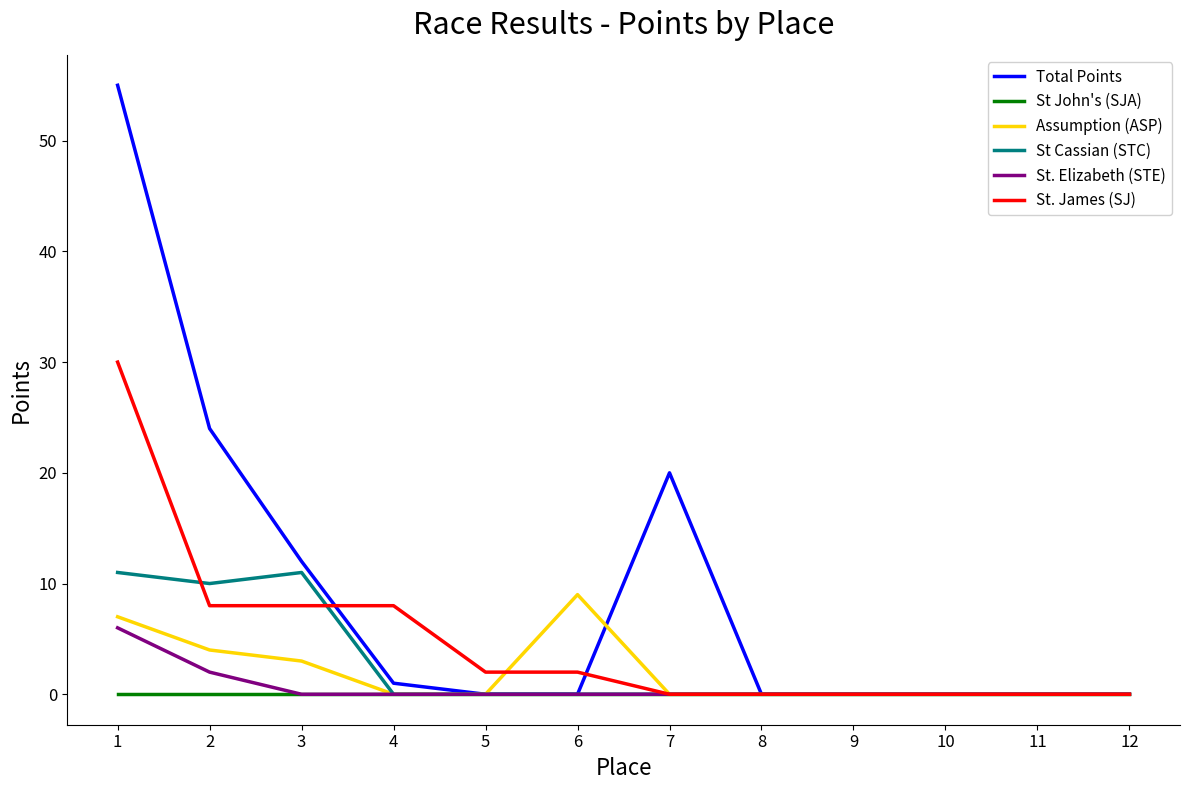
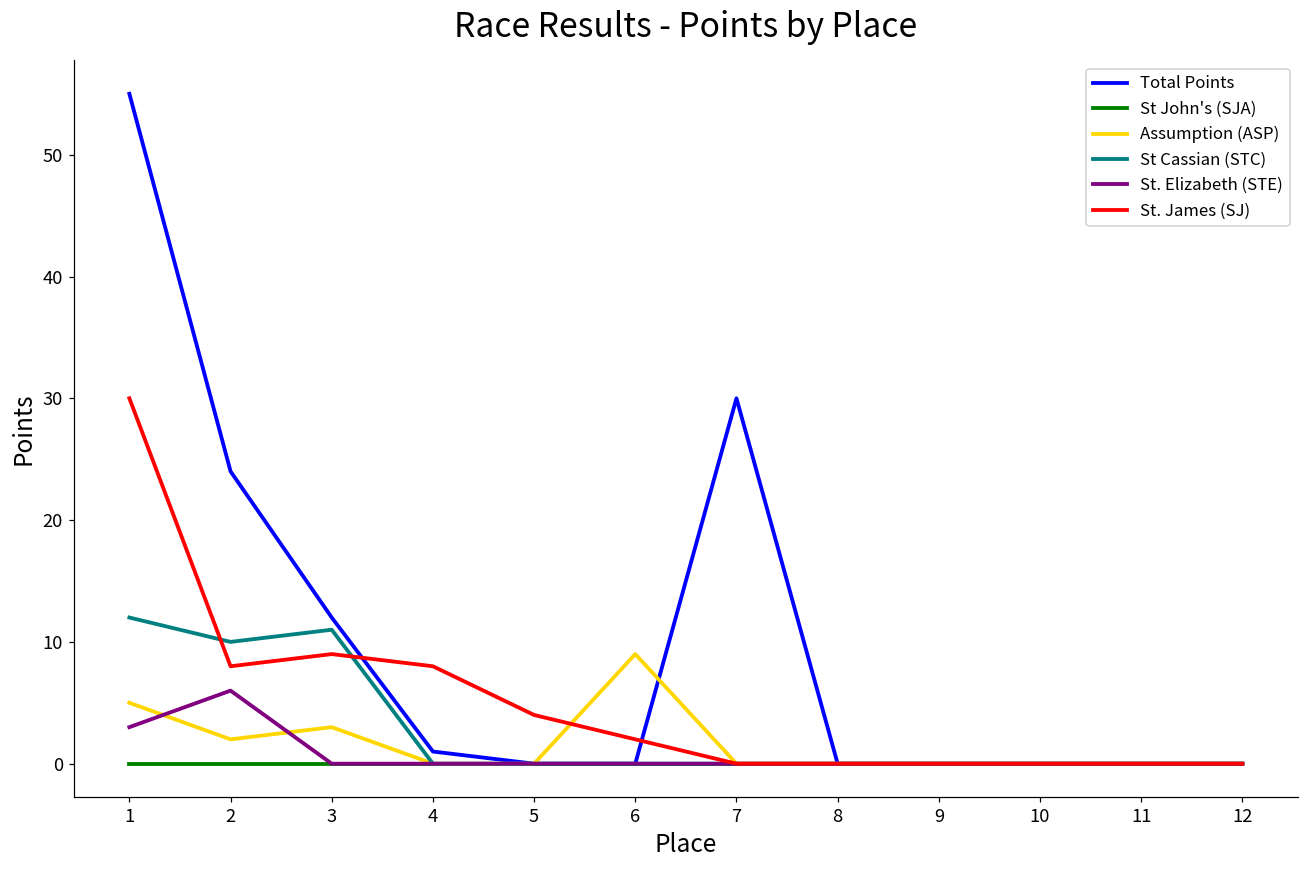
  {
    "Total Points": {
      "1": 55,
      "2": 24,
      "3": 12,
      "4": 1,
-     "7": 20
+     "7": 30
    },
    "St John's (SJA)": {
      "1": 0,
      "2": 0
    },
    "Assumption (ASP)": {
-     "1": 7,
-     "2": 4,
+     "1": 5,
+     "2": 2,
      "3": 3,
      "6": 9
    },
    "St Cassian (STC)": {
-     "1": 11,
+     "1": 12,
      "2": 10,
      "3": 11
    },
    "St. Elizabeth (STE)": {
-     "1": 6,
-     "2": 2
+     "1": 3,
+     "2": 6
    },
    "St. James (SJ)": {
      "1": 30,
      "2": 8,
-     "3": 8,
+     "3": 9,
      "4": 8,
-     "5": 2,
+     "5": 4,
      "6": 2
    }
  }
